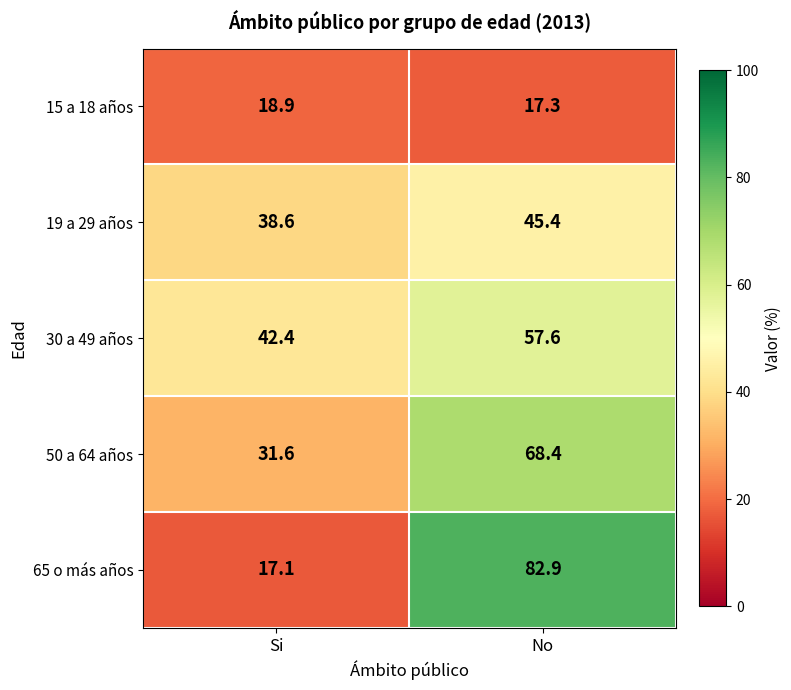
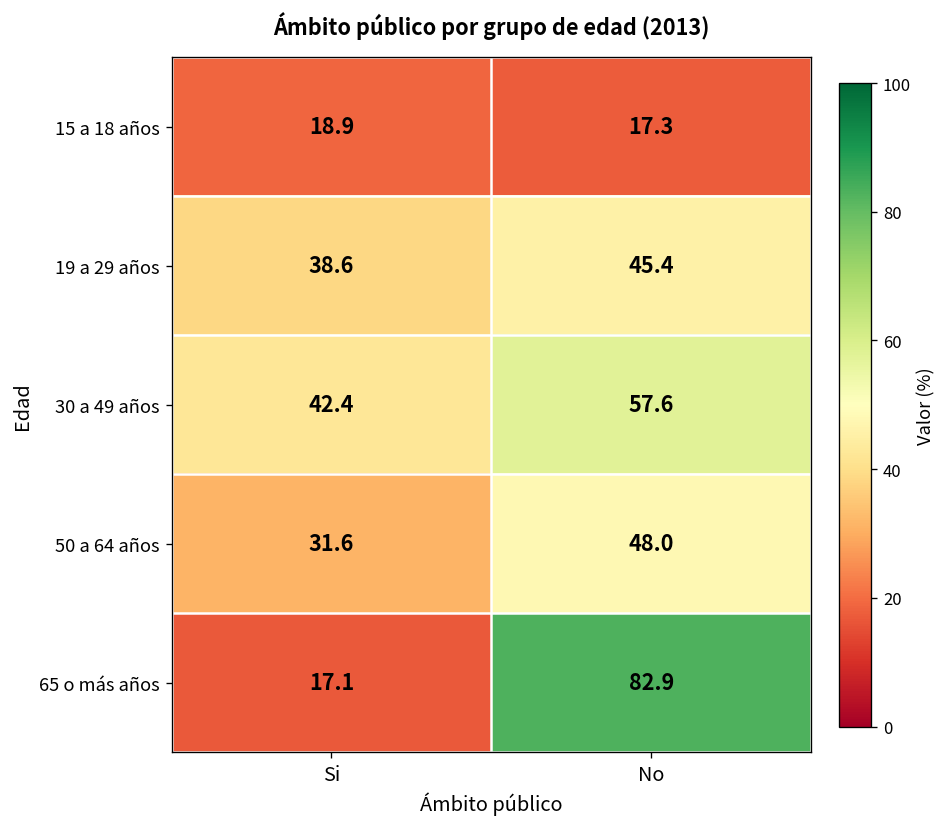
  {
    "15 a 18 años": {
      "Si": 18.9,
      "No": 17.3
    },
    "19 a 29 años": {
      "Si": 38.6,
      "No": 45.4
    },
    "30 a 49 años": {
      "Si": 42.4,
      "No": 57.6
    },
    "50 a 64 años": {
      "Si": 31.6,
-     "No": 68.4
+     "No": 48.0
    },
    "65 o más años": {
      "Si": 17.1,
      "No": 82.9
    }
  }
